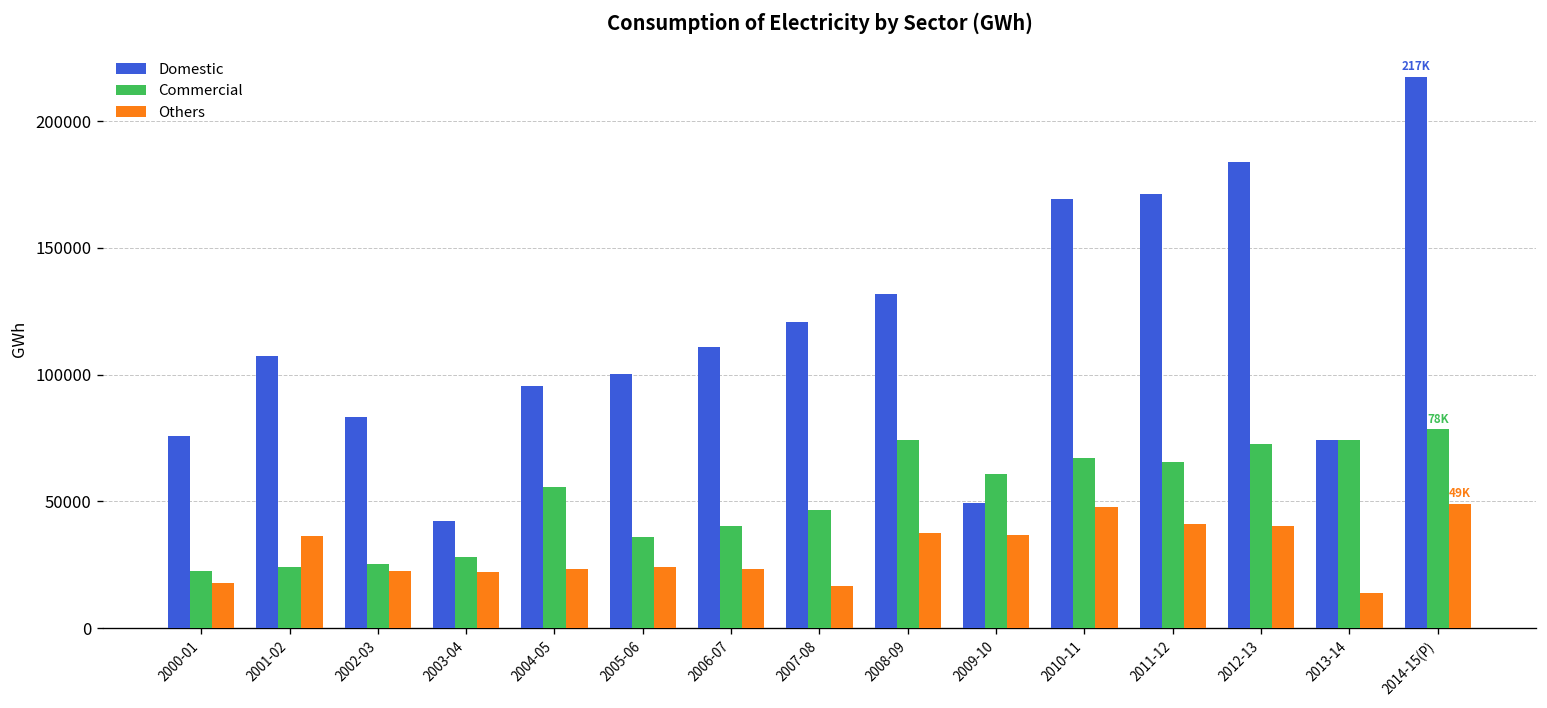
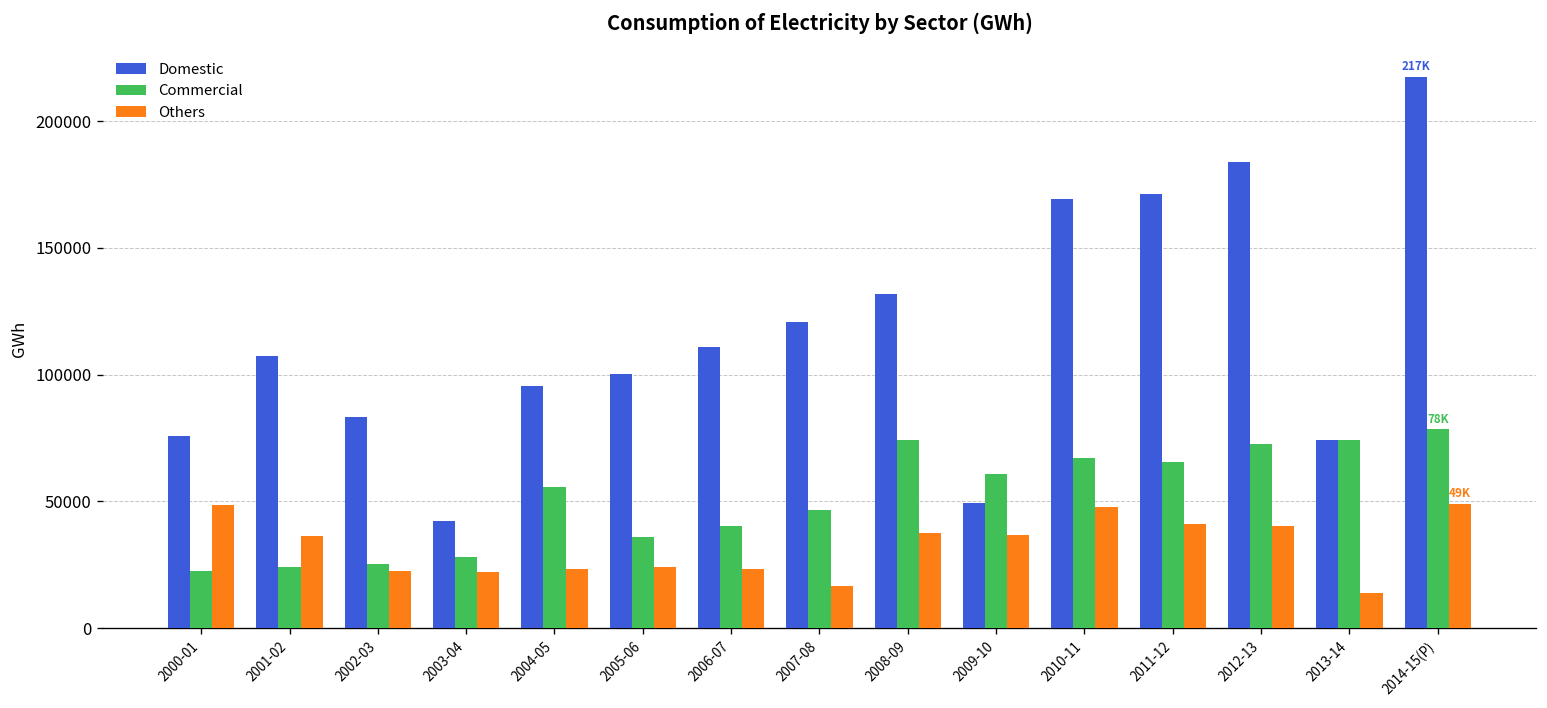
  {
    "Domestic": {
      "2014-15(P)": "217K"
    },
    "Commercial": {
      "2014-15(P)": "78K"
    },
    "Others": {
-     "2000-01": "18000",
+     "2000-01": "49000",
      "2001-02": "36000",
      "2002-03": "23000",
      "2003-04": "22000",
      "2004-05": "23000",
      "2005-06": "24000",
      "2006-07": "23000",
      "2007-08": "16000",
      "2008-09": "38000",
      "2009-10": "37000",
      "2010-11": "48000",
      "2011-12": "41000",
      "2012-13": "40000",
      "2013-14": "14000"
    }
  }
